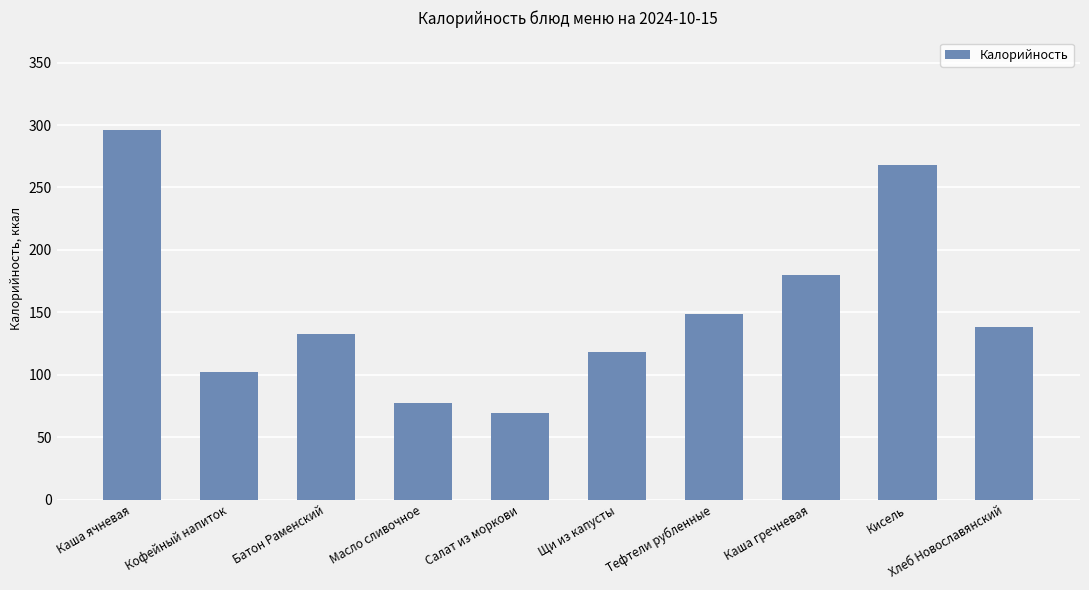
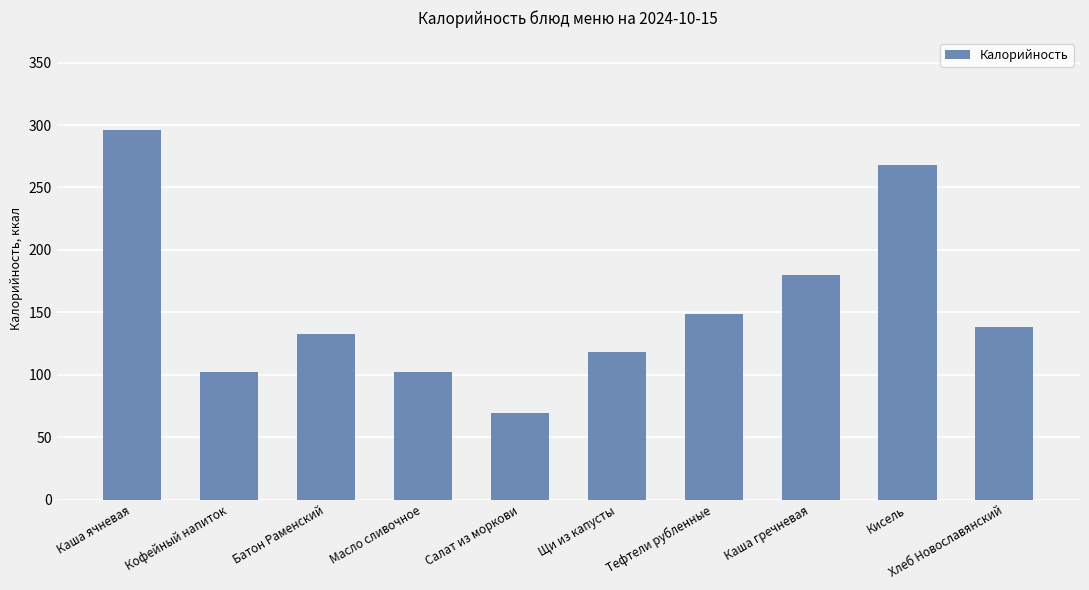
  {
    "Каша ячневая": 296,
    "Кофейный напиток": 102,
    "Батон Раменский": 133,
-   "Масло сливочное": 77,
+   "Масло сливочное": 102,
    "Салат из моркови": 69,
    "Щи из капусты": 118,
    "Тефтели рубленные": 149,
    "Каша гречневая": 180,
    "Кисель": 268,
    "Хлеб Новославянский": 138
  }
